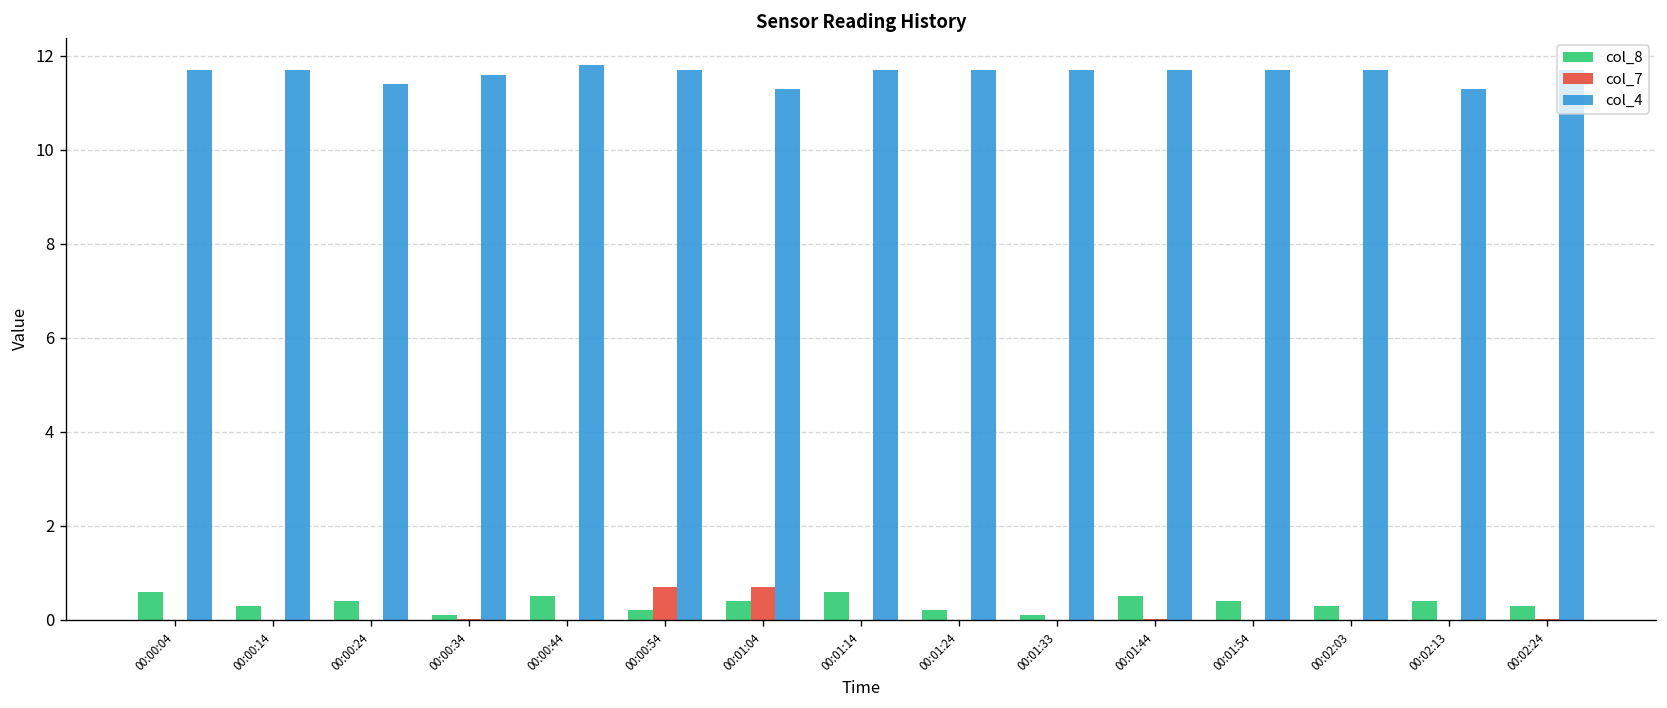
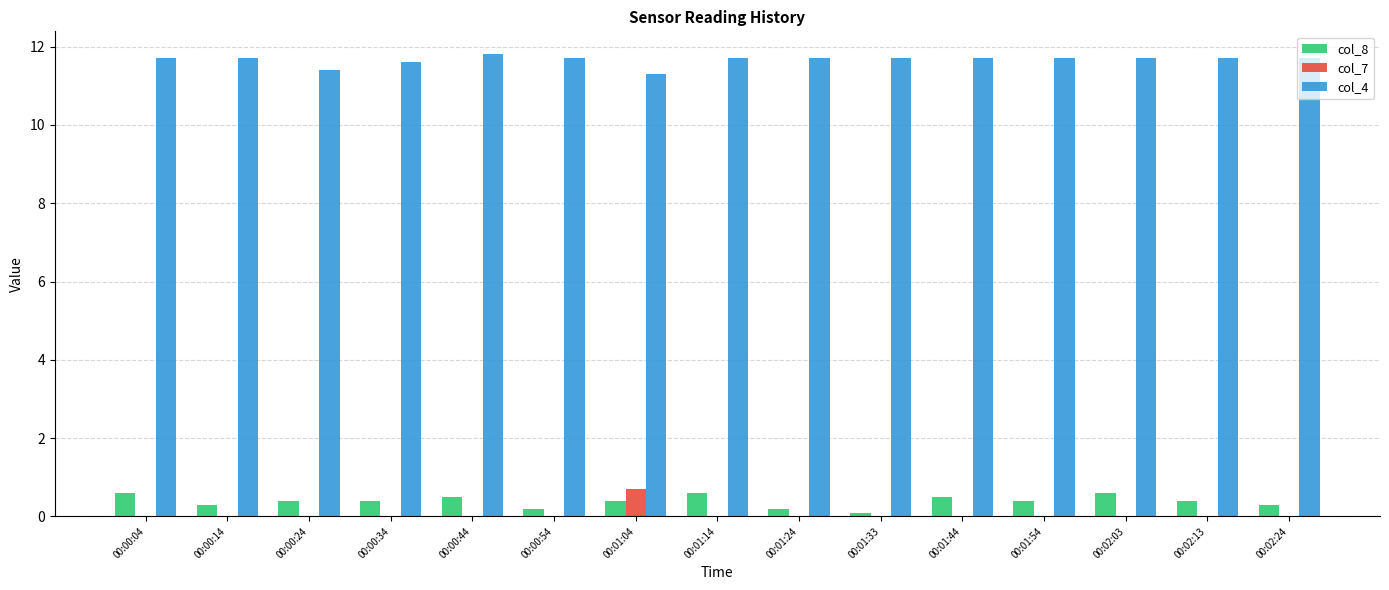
  {
    "col_8": {
      "00:00:04": 0.6,
      "00:00:14": 0.3,
      "00:00:24": 0.4,
-     "00:00:34": 0.1,
+     "00:00:34": 0.4,
      "00:00:44": 0.5,
      "00:00:54": 0.2,
      "00:01:04": 0.4,
      "00:01:14": 0.6,
      "00:01:24": 0.2,
      "00:01:33": 0.1,
      "00:01:44": 0.5,
      "00:01:54": 0.4,
-     "00:02:03": 0.3,
+     "00:02:03": 0.6,
      "00:02:13": 0.4,
      "00:02:24": 0.3
    },
    "col_7": {
      "00:00:04": 0.0,
      "00:00:14": 0.0,
      "00:00:24": 0.0,
      "00:00:44": 0.0,
-     "00:00:54": 0.7,
+     "00:00:54": 0.0,
      "00:01:04": 0.7,
      "00:01:14": 0.0,
      "00:01:24": 0.0,
      "00:01:33": 0.0,
      "00:01:54": 0.0,
      "00:02:03": 0.0,
      "00:02:13": 0.0
    },
    "col_4": {
      "00:00:04": 11.7,
      "00:00:14": 11.7,
      "00:00:24": 11.4,
      "00:00:34": 11.6,
      "00:00:44": 11.8,
      "00:00:54": 11.7,
      "00:01:04": 11.3,
      "00:01:14": 11.7,
      "00:01:24": 11.7,
      "00:01:33": 11.7,
      "00:01:44": 11.7,
      "00:01:54": 11.7,
      "00:02:03": 11.7,
-     "00:02:13": 11.3
+     "00:02:13": 11.7
    }
  }
